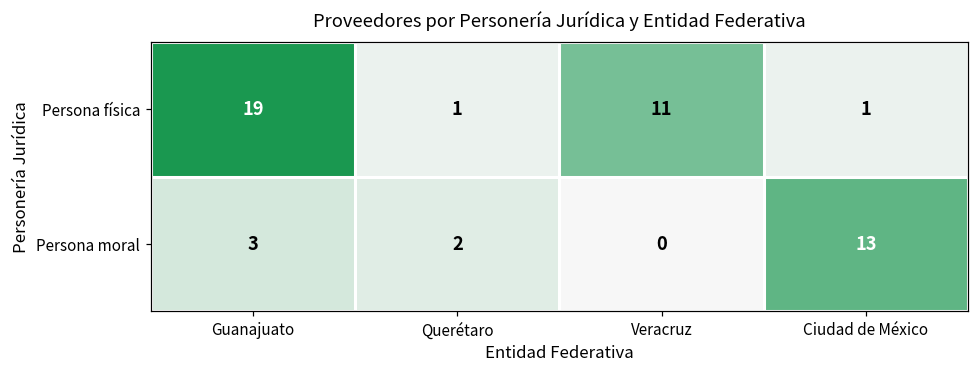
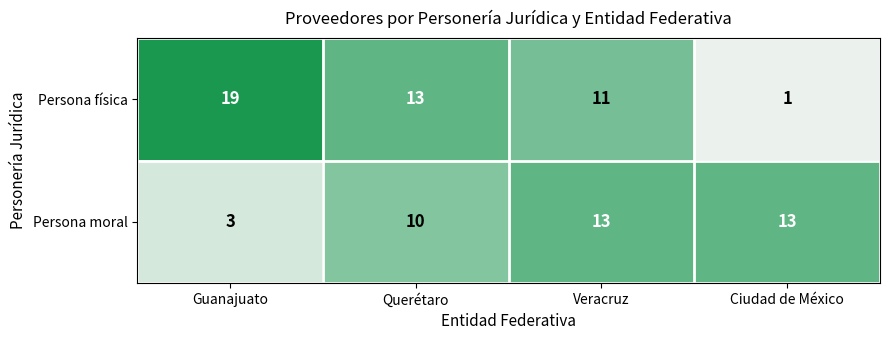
  {
    "Persona física": {
      "Guanajuato": 19,
-     "Querétaro": 1,
+     "Querétaro": 13,
      "Veracruz": 11,
      "Ciudad de México": 1
    },
    "Persona moral": {
      "Guanajuato": 3,
-     "Querétaro": 2,
-     "Veracruz": 0,
+     "Querétaro": 10,
+     "Veracruz": 13,
      "Ciudad de México": 13
    }
  }
